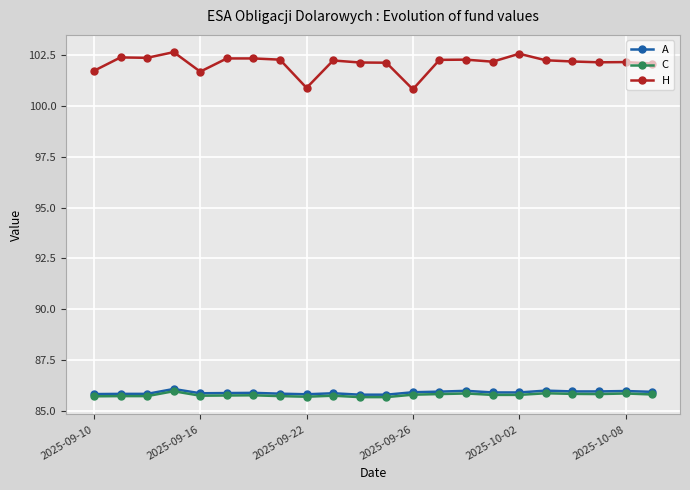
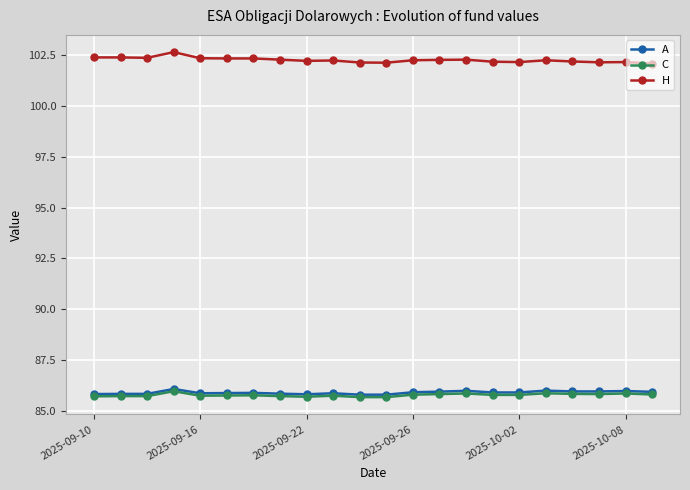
  {
    "H": {
-     "2025-09-10": 101.7,
-     "2025-09-16": 101.7,
-     "2025-09-22": 100.9,
-     "2025-09-26": 100.8,
-     "2025-10-02": 102.6,
+     "2025-09-10": 102.4,
+     "2025-09-16": 102.4,
+     "2025-09-22": 102.2,
+     "2025-09-26": 102.3,
+     "2025-10-02": 102.2,
      "2025-10-08": 102.2
    }
  }
